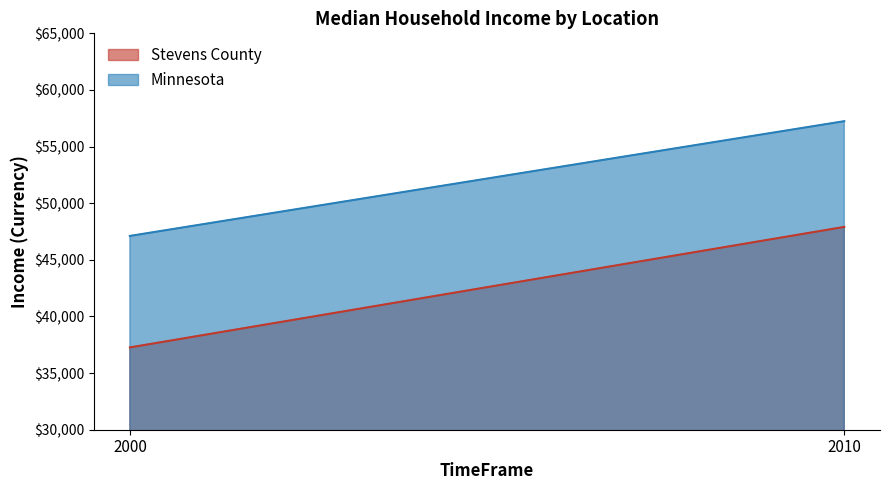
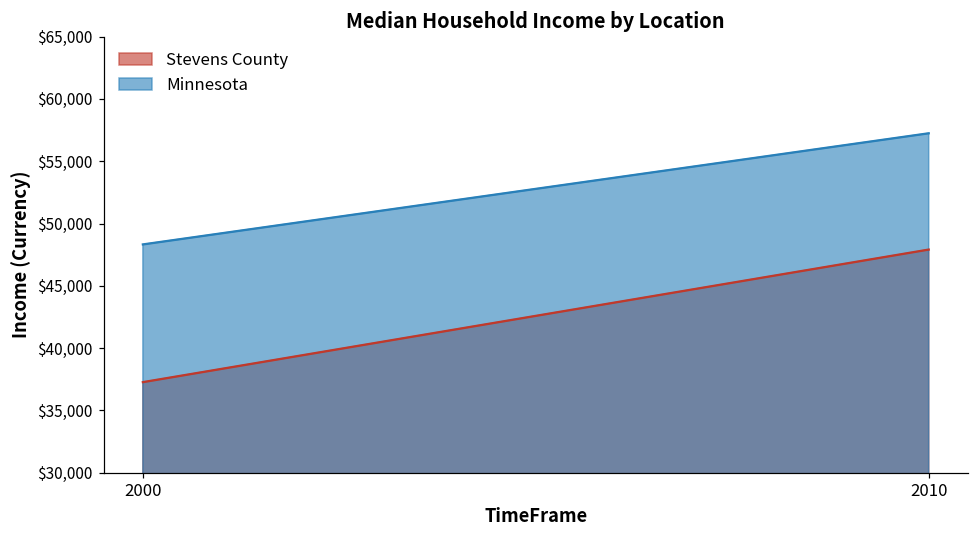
  {
    "Stevens County": {
      "2000": "$37,300",
      "2010": "$47,900"
    },
    "Minnesota": {
-     "2000": "$47,100",
+     "2000": "$48,300",
      "2010": "$57,200"
    }
  }
